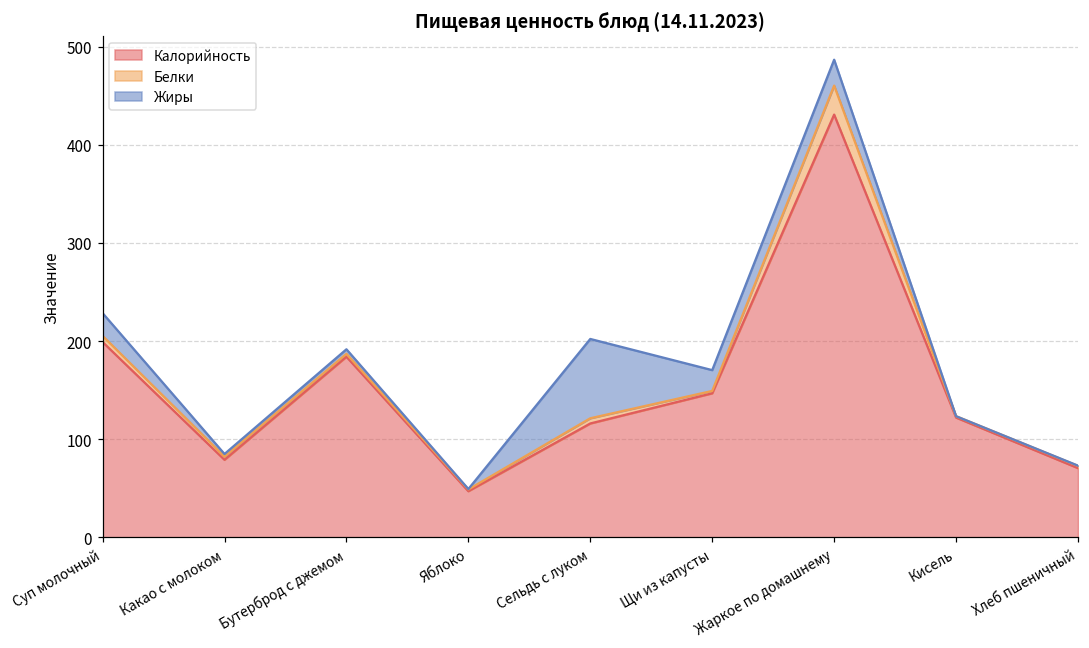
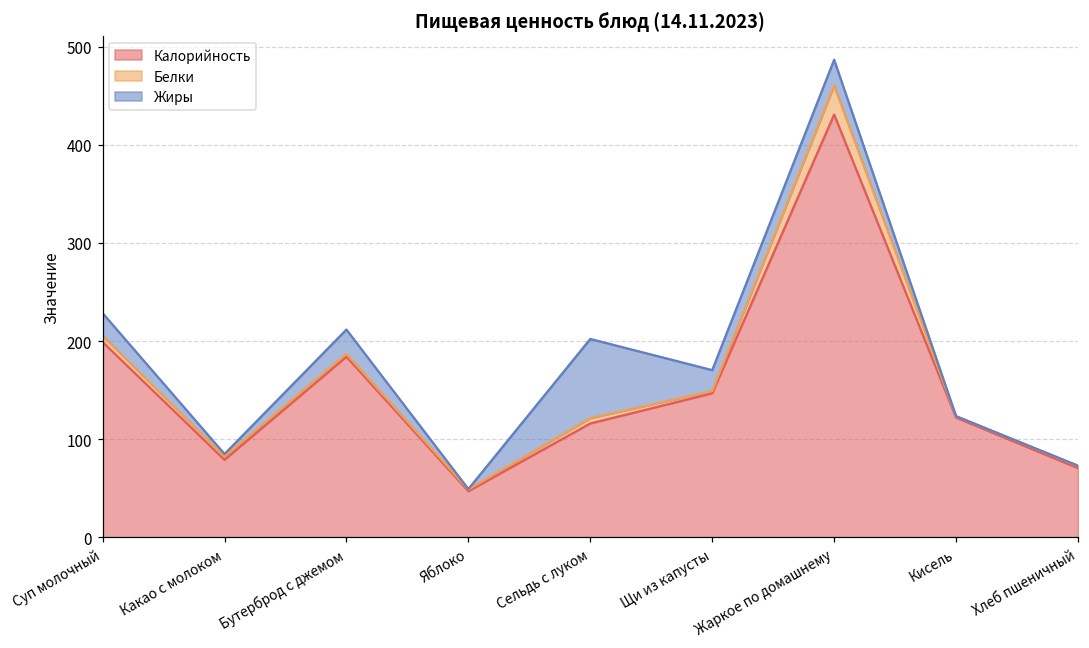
  {
    "Жиры": {
      "Суп молочный": 20,
-     "Бутерброд с джемом": 0,
+     "Бутерброд с джемом": 20,
      "Сельдь с луком": 80,
      "Щи из капусты": 20,
      "Жаркое по домашнему": 30
    }
  }
